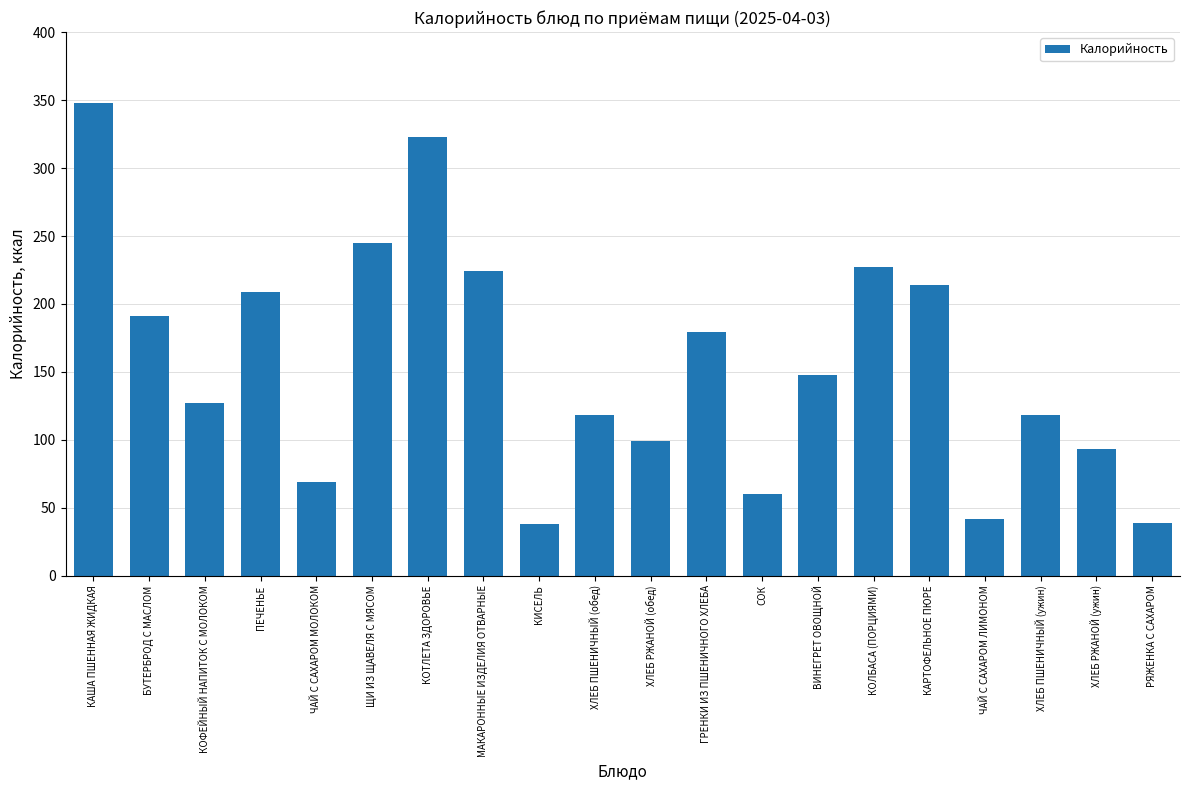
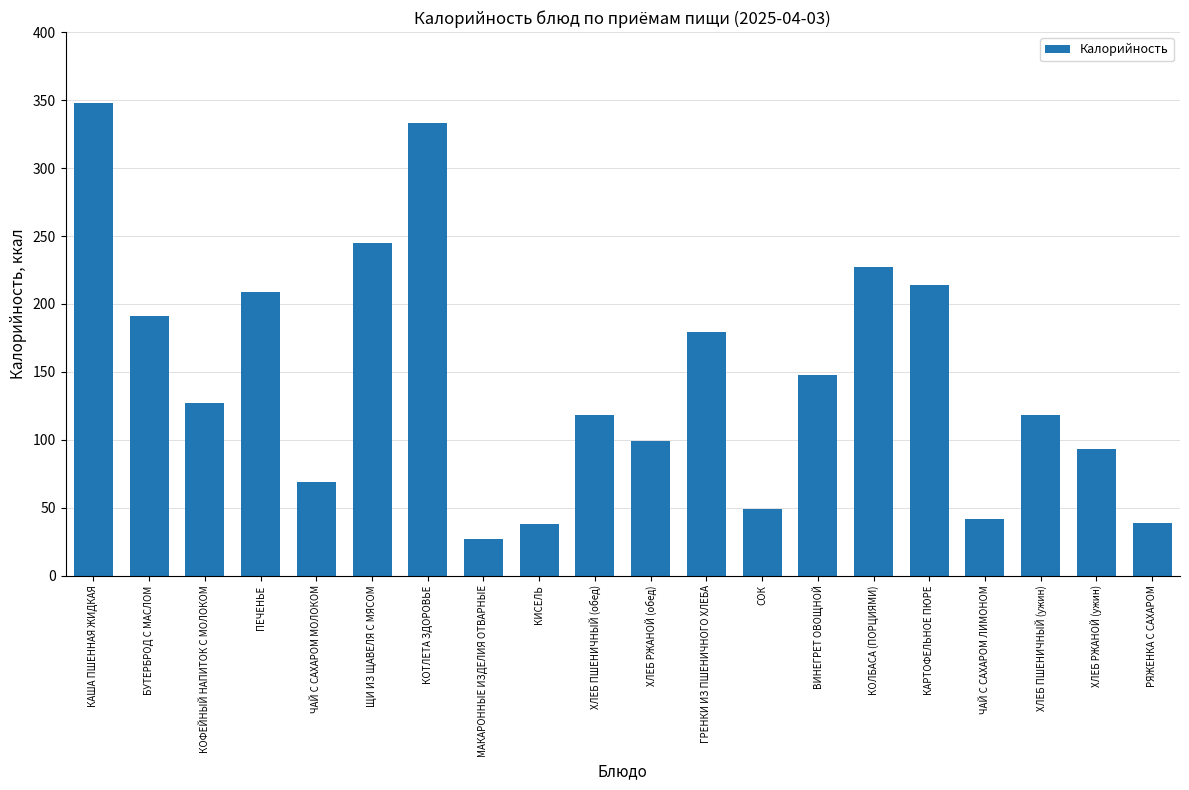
  {
    "КАША ПШЕННАЯ ЖИДКАЯ": 348,
    "БУТЕРБРОД С МАСЛОМ": 191,
    "КОФЕЙНЫЙ НАПИТОК С МОЛОКОМ": 127,
    "ПЕЧЕНЬЕ": 209,
    "ЧАЙ С САХАРОМ МОЛОКОМ": 69,
    "ЩИ ИЗ ЩАВЕЛЯ С МЯСОМ": 245,
-   "КОТЛЕТА ЗДОРОВЬЕ": 323,
-   "МАКАРОННЫЕ ИЗДЕЛИЯ ОТВАРНЫЕ": 224,
+   "КОТЛЕТА ЗДОРОВЬЕ": 333,
+   "МАКАРОННЫЕ ИЗДЕЛИЯ ОТВАРНЫЕ": 27,
    "КИСЕЛЬ": 38,
    "ХЛЕБ ПШЕНИЧНЫЙ (обед)": 118,
    "ХЛЕБ РЖАНОЙ (обед)": 99,
    "ГРЕНКИ ИЗ ПШЕНИЧНОГО ХЛЕБА": 179,
-   "СОК": 60,
+   "СОК": 49,
    "ВИНЕГРЕТ ОВОЩНОЙ": 148,
    "КОЛБАСА (ПОРЦИЯМИ)": 227,
    "КАРТОФЕЛЬНОЕ ПЮРЕ": 214,
    "ЧАЙ С САХАРОМ ЛИМОНОМ": 42,
    "ХЛЕБ ПШЕНИЧНЫЙ (ужин)": 118,
    "ХЛЕБ РЖАНОЙ (ужин)": 93,
    "РЯЖЕНКА С САХАРОМ": 39
  }
